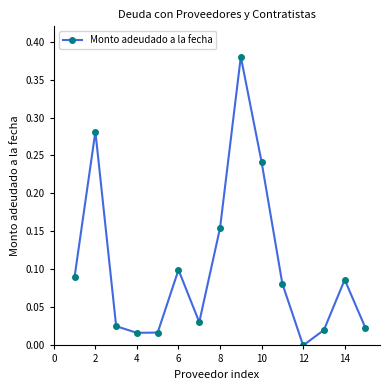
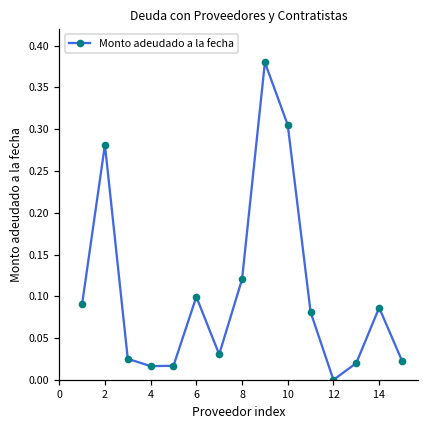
  {
    "2": 0.28,
    "4": 0.02,
    "6": 0.10,
-   "8": 0.15,
-   "10": 0.24,
+   "8": 0.12,
+   "10": 0.31,
    "12": 0.00,
    "14": 0.09
  }
